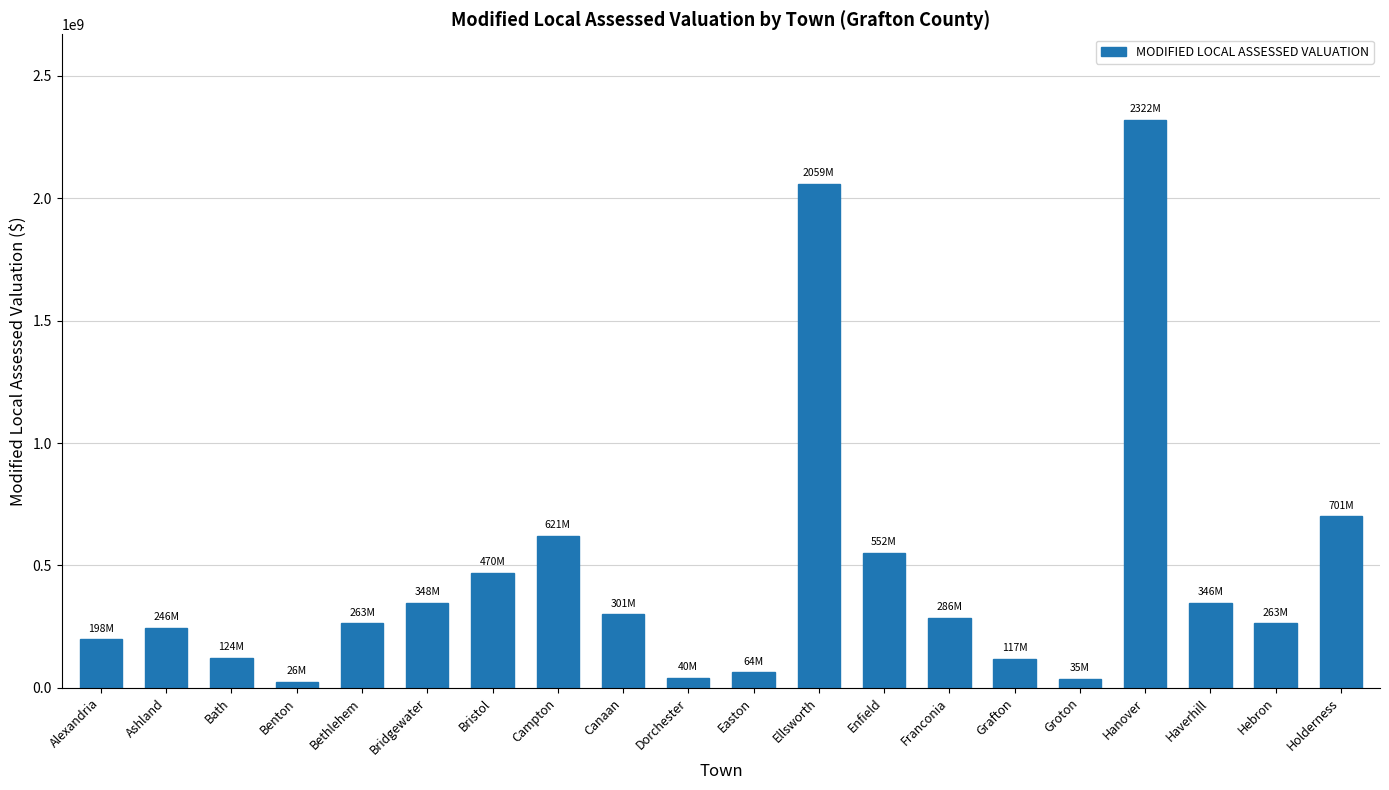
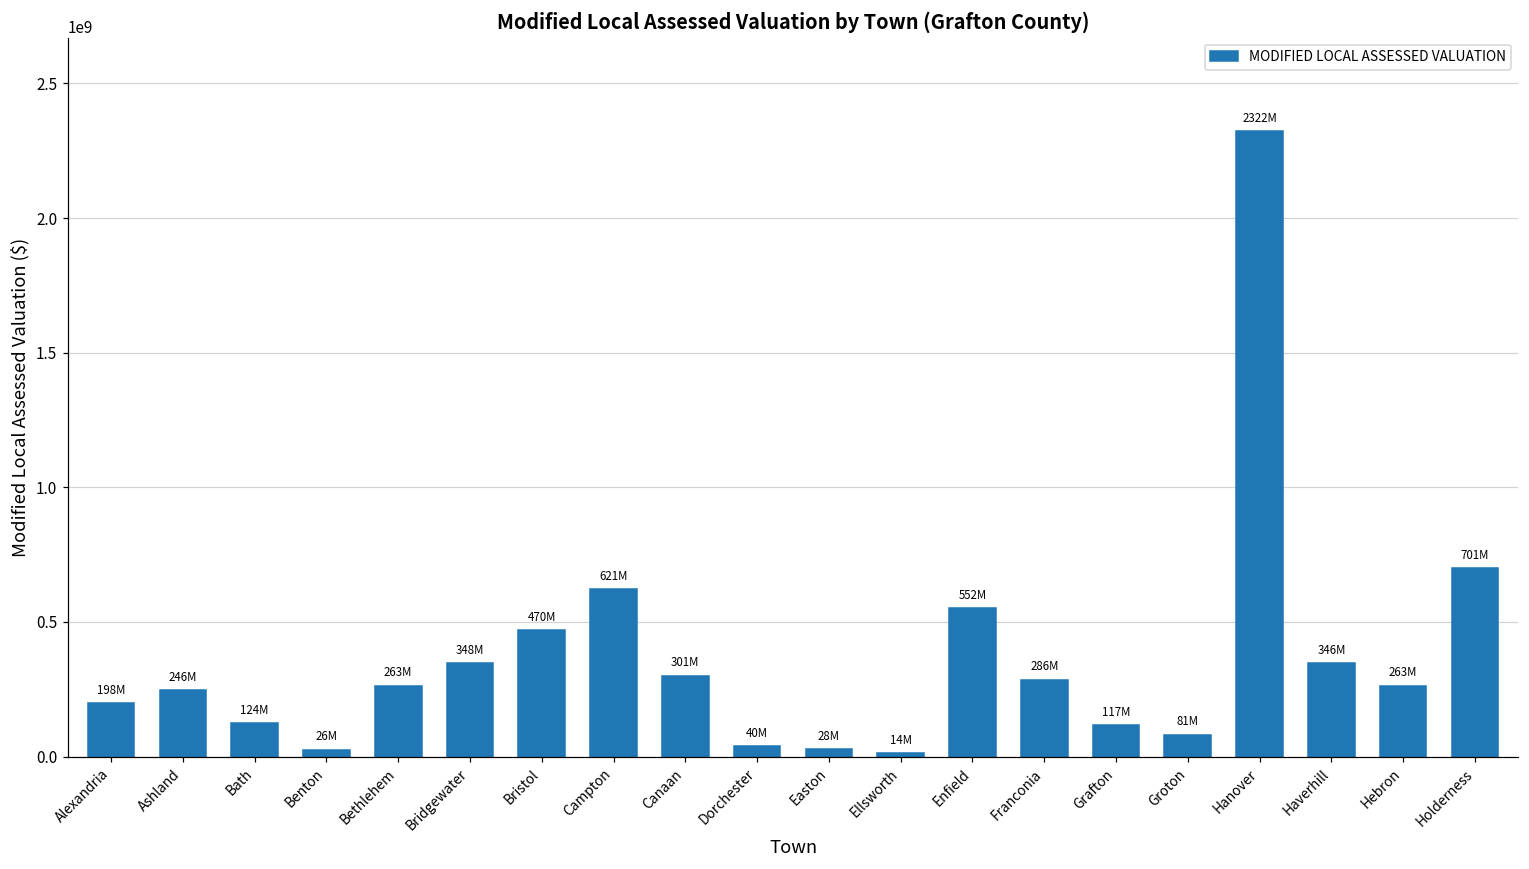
  {
    "Alexandria": "198M",
    "Ashland": "246M",
    "Bath": "124M",
    "Benton": "26M",
    "Bethlehem": "263M",
    "Bridgewater": "348M",
    "Bristol": "470M",
    "Campton": "621M",
    "Canaan": "301M",
    "Dorchester": "40M",
-   "Easton": "64M",
-   "Ellsworth": "2059M",
+   "Easton": "28M",
+   "Ellsworth": "14M",
    "Enfield": "552M",
    "Franconia": "286M",
    "Grafton": "117M",
-   "Groton": "35M",
+   "Groton": "81M",
    "Hanover": "2322M",
    "Haverhill": "346M",
    "Hebron": "263M",
    "Holderness": "701M"
  }
